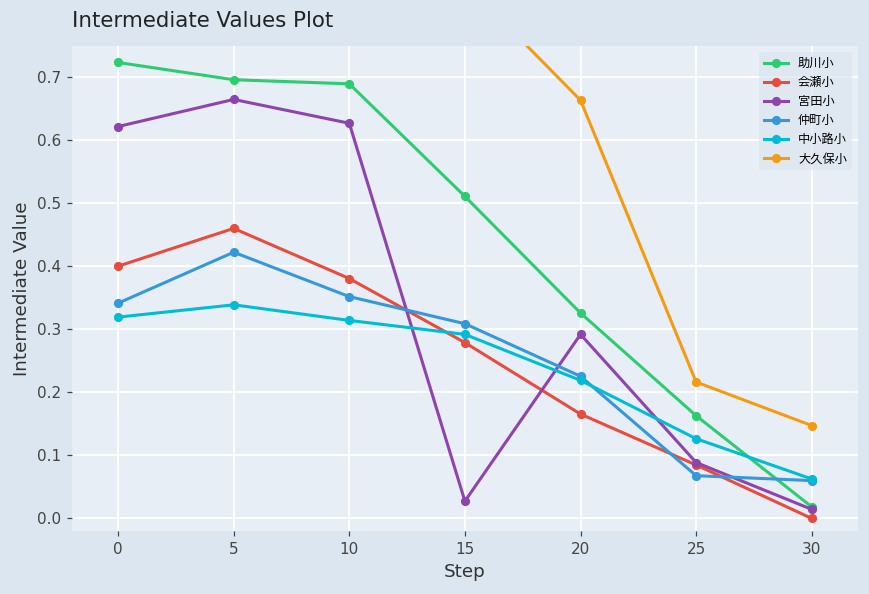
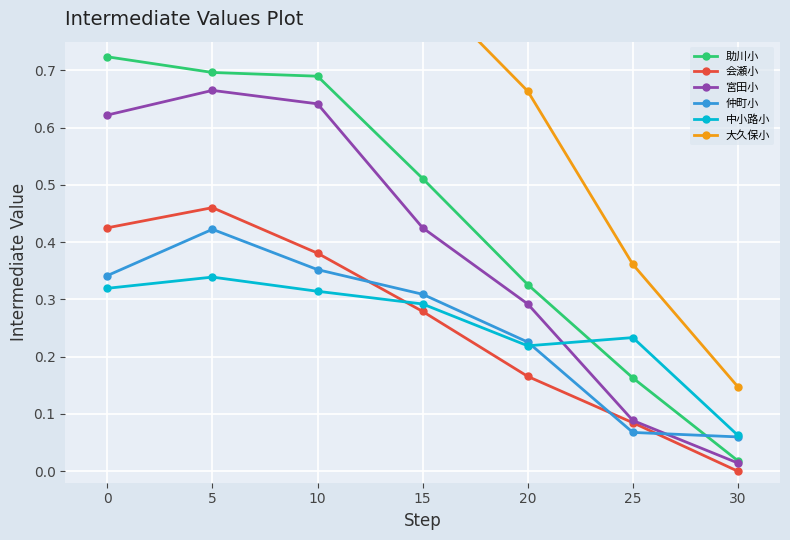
  {
    "助川小": {
      "0": 0.72,
      "5": 0.70,
      "10": 0.69,
      "15": 0.51,
      "20": 0.33,
      "25": 0.16
    },
    "会瀬小": {
-     "0": 0.40,
+     "0": 0.43,
      "5": 0.46,
      "10": 0.38,
      "15": 0.28,
      "20": 0.17,
      "30": 0.00
    },
    "宮田小": {
      "0": 0.62,
      "5": 0.66,
-     "10": 0.63,
-     "15": 0.03,
+     "10": 0.64,
+     "15": 0.43,
      "20": 0.29
    },
    "仲町小": {
      "0": 0.34,
      "5": 0.42,
      "10": 0.35,
      "15": 0.31,
      "20": 0.23,
      "25": 0.07
    },
    "中小路小": {
      "0": 0.32,
      "5": 0.34,
      "10": 0.31,
      "15": 0.29,
      "20": 0.22,
-     "25": 0.13
+     "25": 0.23
    },
    "大久保小": {
      "20": 0.66,
-     "25": 0.22,
+     "25": 0.36,
      "30": 0.15
    }
  }
